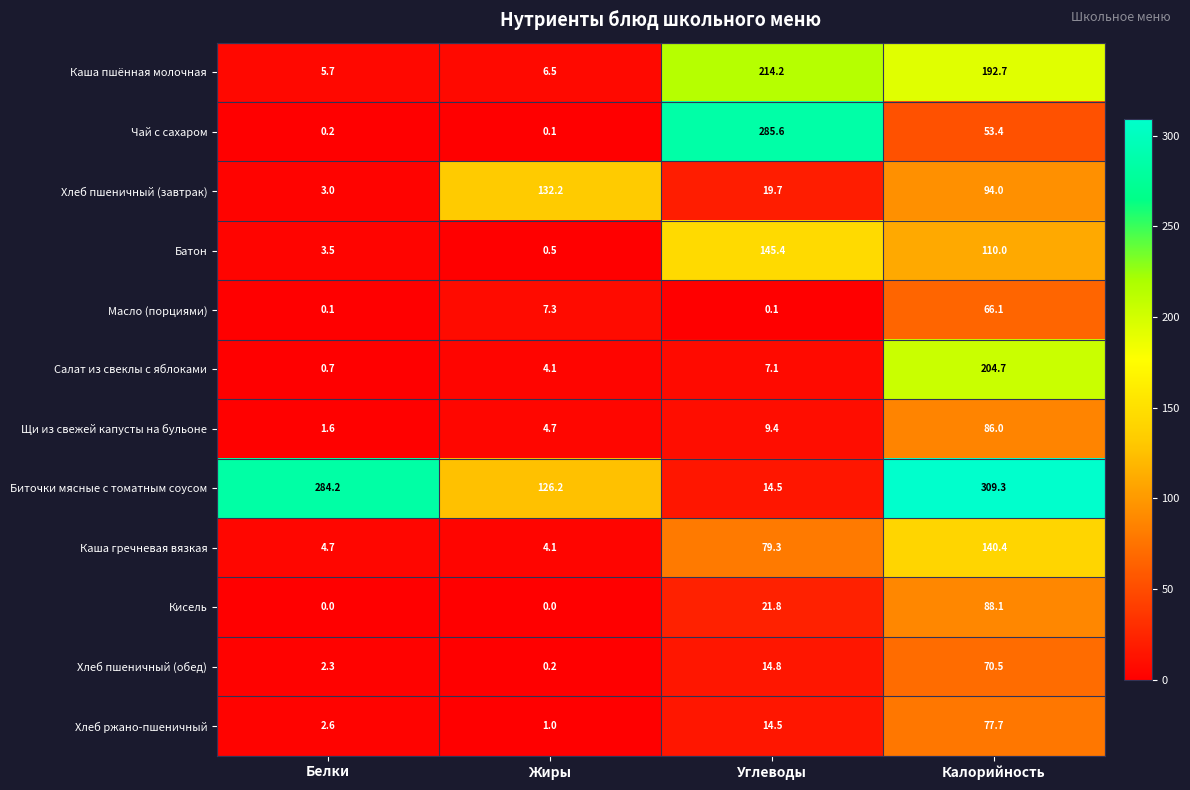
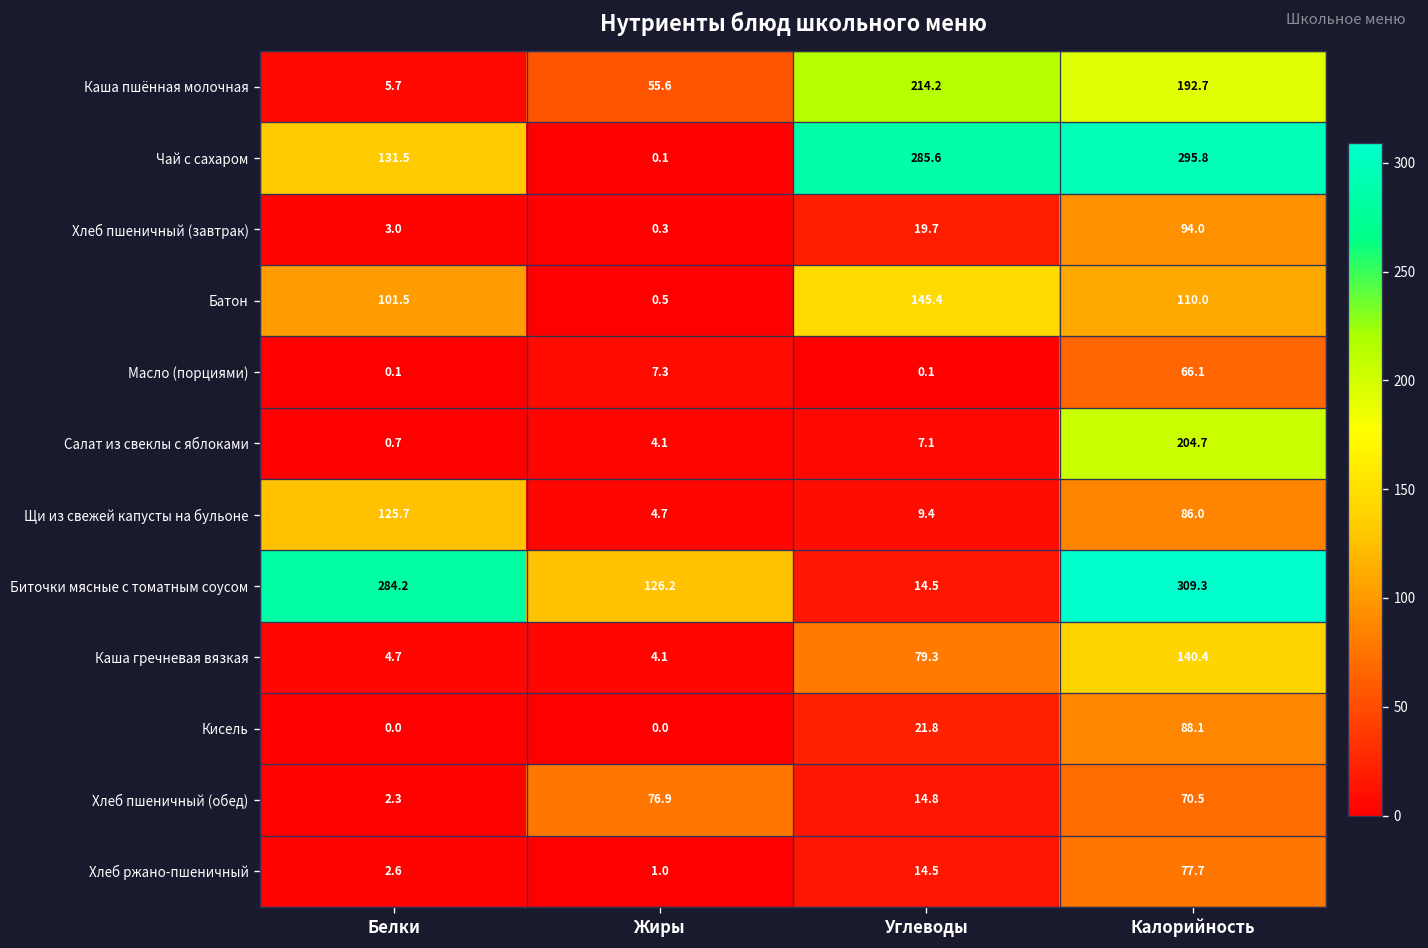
  {
    "Каша пшённая молочная": {
      "Белки": 5.7,
-     "Жиры": 6.5,
+     "Жиры": 55.6,
      "Углеводы": 214.2,
      "Калорийность": 192.7
    },
    "Чай с сахаром": {
-     "Белки": 0.2,
+     "Белки": 131.5,
      "Жиры": 0.1,
      "Углеводы": 285.6,
-     "Калорийность": 53.4
+     "Калорийность": 295.8
    },
    "Хлеб пшеничный (завтрак)": {
      "Белки": 3.0,
-     "Жиры": 132.2,
+     "Жиры": 0.3,
      "Углеводы": 19.7,
      "Калорийность": 94.0
    },
    "Батон": {
-     "Белки": 3.5,
+     "Белки": 101.5,
      "Жиры": 0.5,
      "Углеводы": 145.4,
      "Калорийность": 110.0
    },
    "Масло (порциями)": {
      "Белки": 0.1,
      "Жиры": 7.3,
      "Углеводы": 0.1,
      "Калорийность": 66.1
    },
    "Салат из свеклы с яблоками": {
      "Белки": 0.7,
      "Жиры": 4.1,
      "Углеводы": 7.1,
      "Калорийность": 204.7
    },
    "Щи из свежей капусты на бульоне": {
-     "Белки": 1.6,
+     "Белки": 125.7,
      "Жиры": 4.7,
      "Углеводы": 9.4,
      "Калорийность": 86.0
    },
    "Биточки мясные с томатным соусом": {
      "Белки": 284.2,
      "Жиры": 126.2,
      "Углеводы": 14.5,
      "Калорийность": 309.3
    },
    "Каша гречневая вязкая": {
      "Белки": 4.7,
      "Жиры": 4.1,
      "Углеводы": 79.3,
      "Калорийность": 140.4
    },
    "Кисель": {
      "Белки": 0.0,
      "Жиры": 0.0,
      "Углеводы": 21.8,
      "Калорийность": 88.1
    },
    "Хлеб пшеничный (обед)": {
      "Белки": 2.3,
-     "Жиры": 0.2,
+     "Жиры": 76.9,
      "Углеводы": 14.8,
      "Калорийность": 70.5
    },
    "Хлеб ржано-пшеничный": {
      "Белки": 2.6,
      "Жиры": 1.0,
      "Углеводы": 14.5,
      "Калорийность": 77.7
    }
  }
